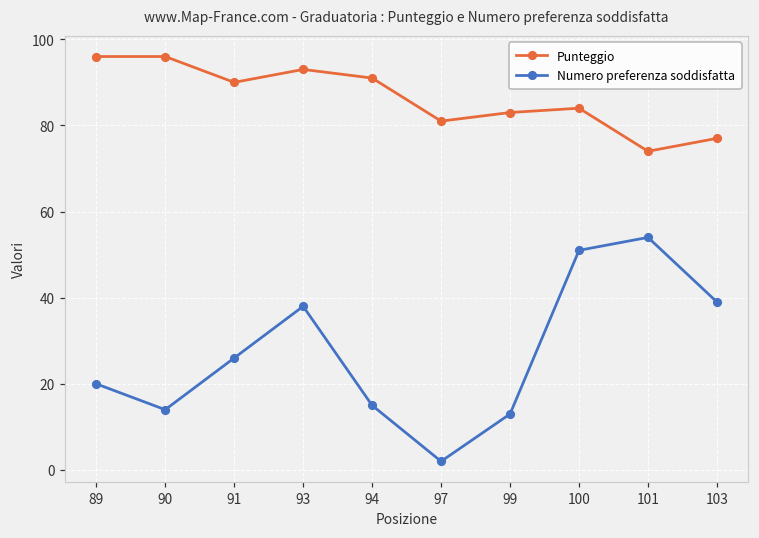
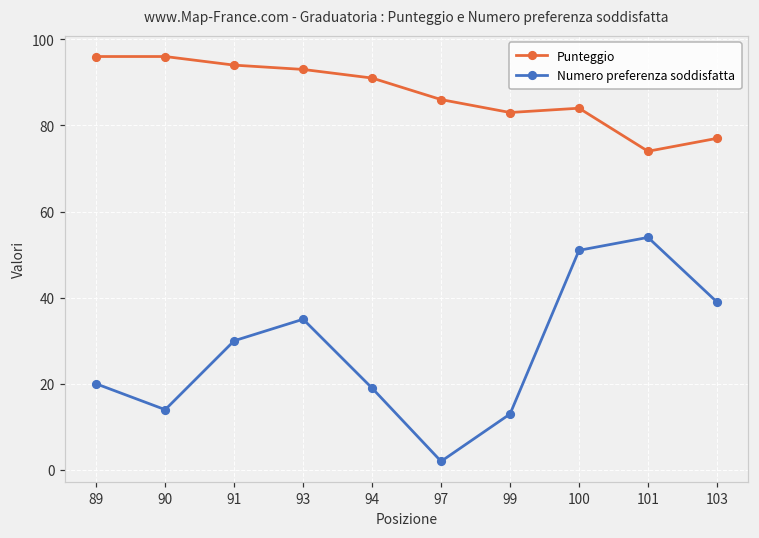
  {
    "Punteggio": {
      "89": 96,
      "90": 96,
-     "91": 90,
+     "91": 94,
      "93": 93,
      "94": 91,
-     "97": 81,
+     "97": 86,
      "99": 83,
      "100": 84,
      "101": 74,
      "103": 77
    },
    "Numero preferenza soddisfatta": {
      "89": 20,
      "90": 14,
-     "91": 26,
-     "93": 38,
-     "94": 15,
+     "91": 30,
+     "93": 35,
+     "94": 19,
      "97": 2,
      "99": 13,
      "100": 51,
      "101": 54,
      "103": 39
    }
  }
